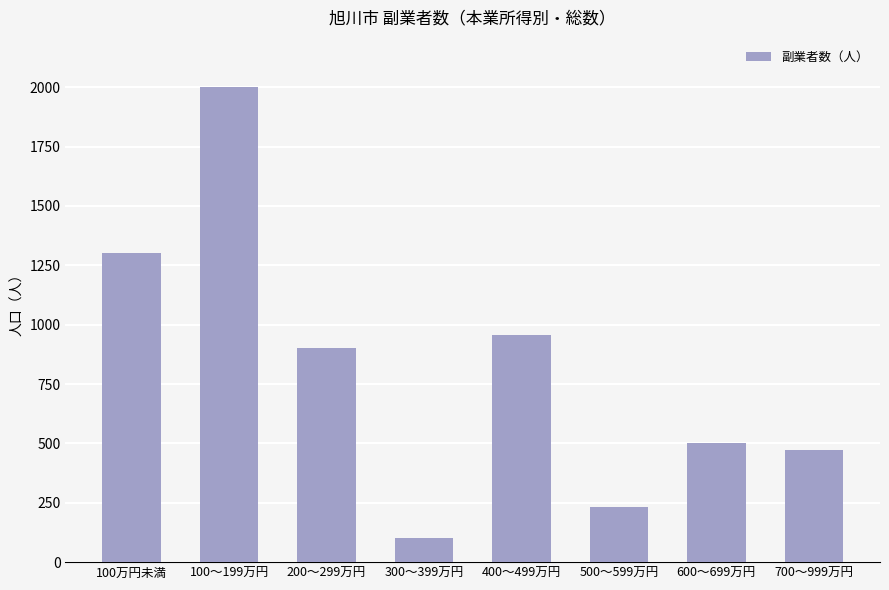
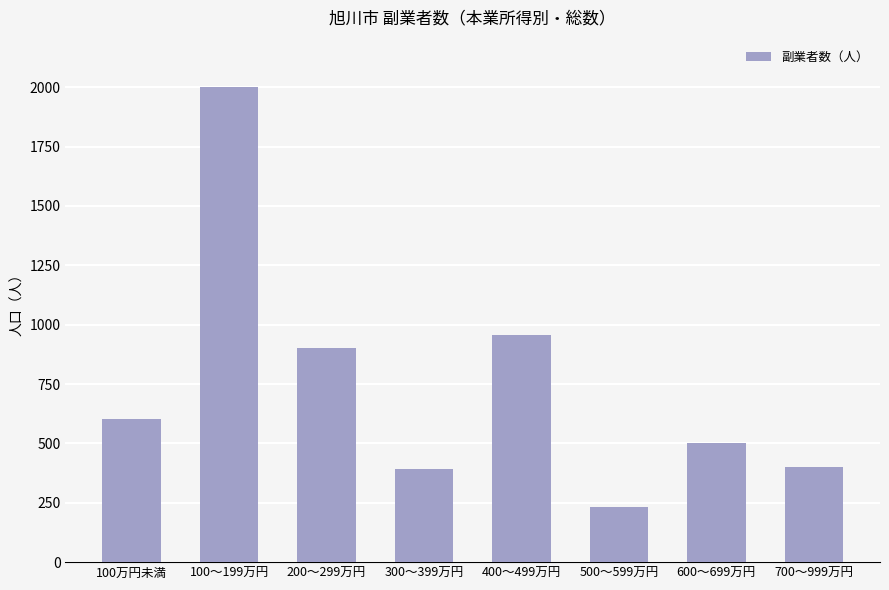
  {
-   "100万円未満": 1300,
+   "100万円未満": 600,
    "100～199万円": 2000,
    "200～299万円": 900,
-   "300～399万円": 100,
+   "300～399万円": 390,
    "400～499万円": 960,
    "500～599万円": 230,
    "600～699万円": 500,
-   "700～999万円": 470
+   "700～999万円": 400
  }
